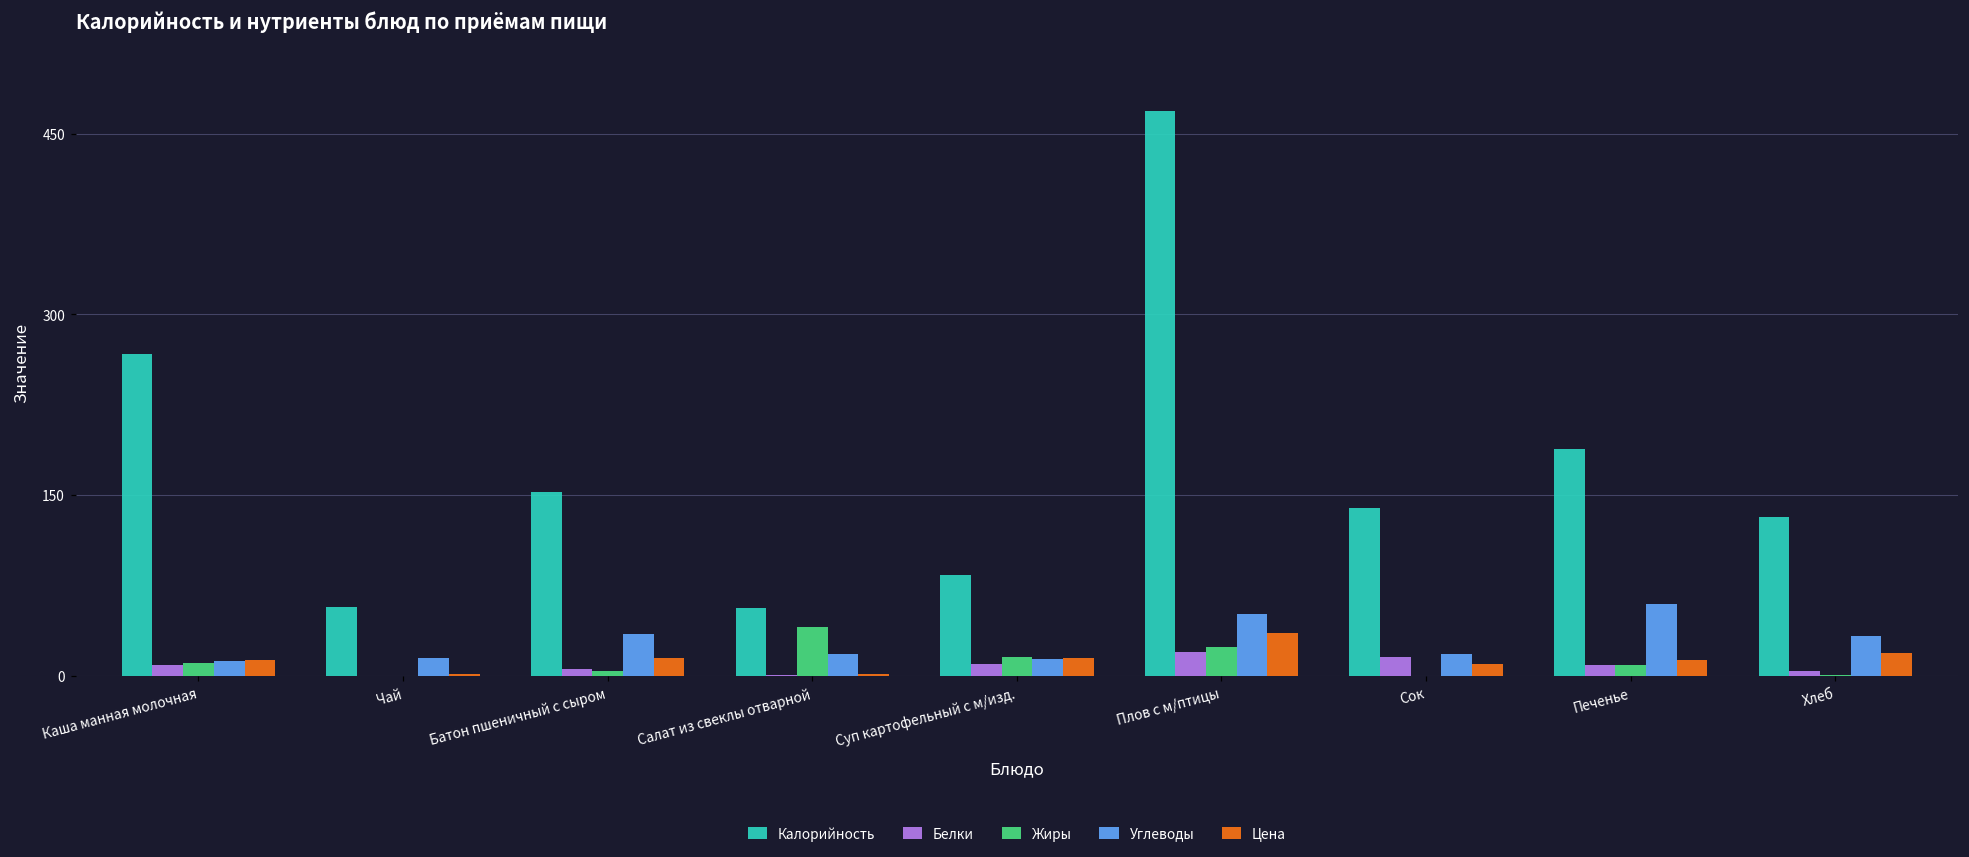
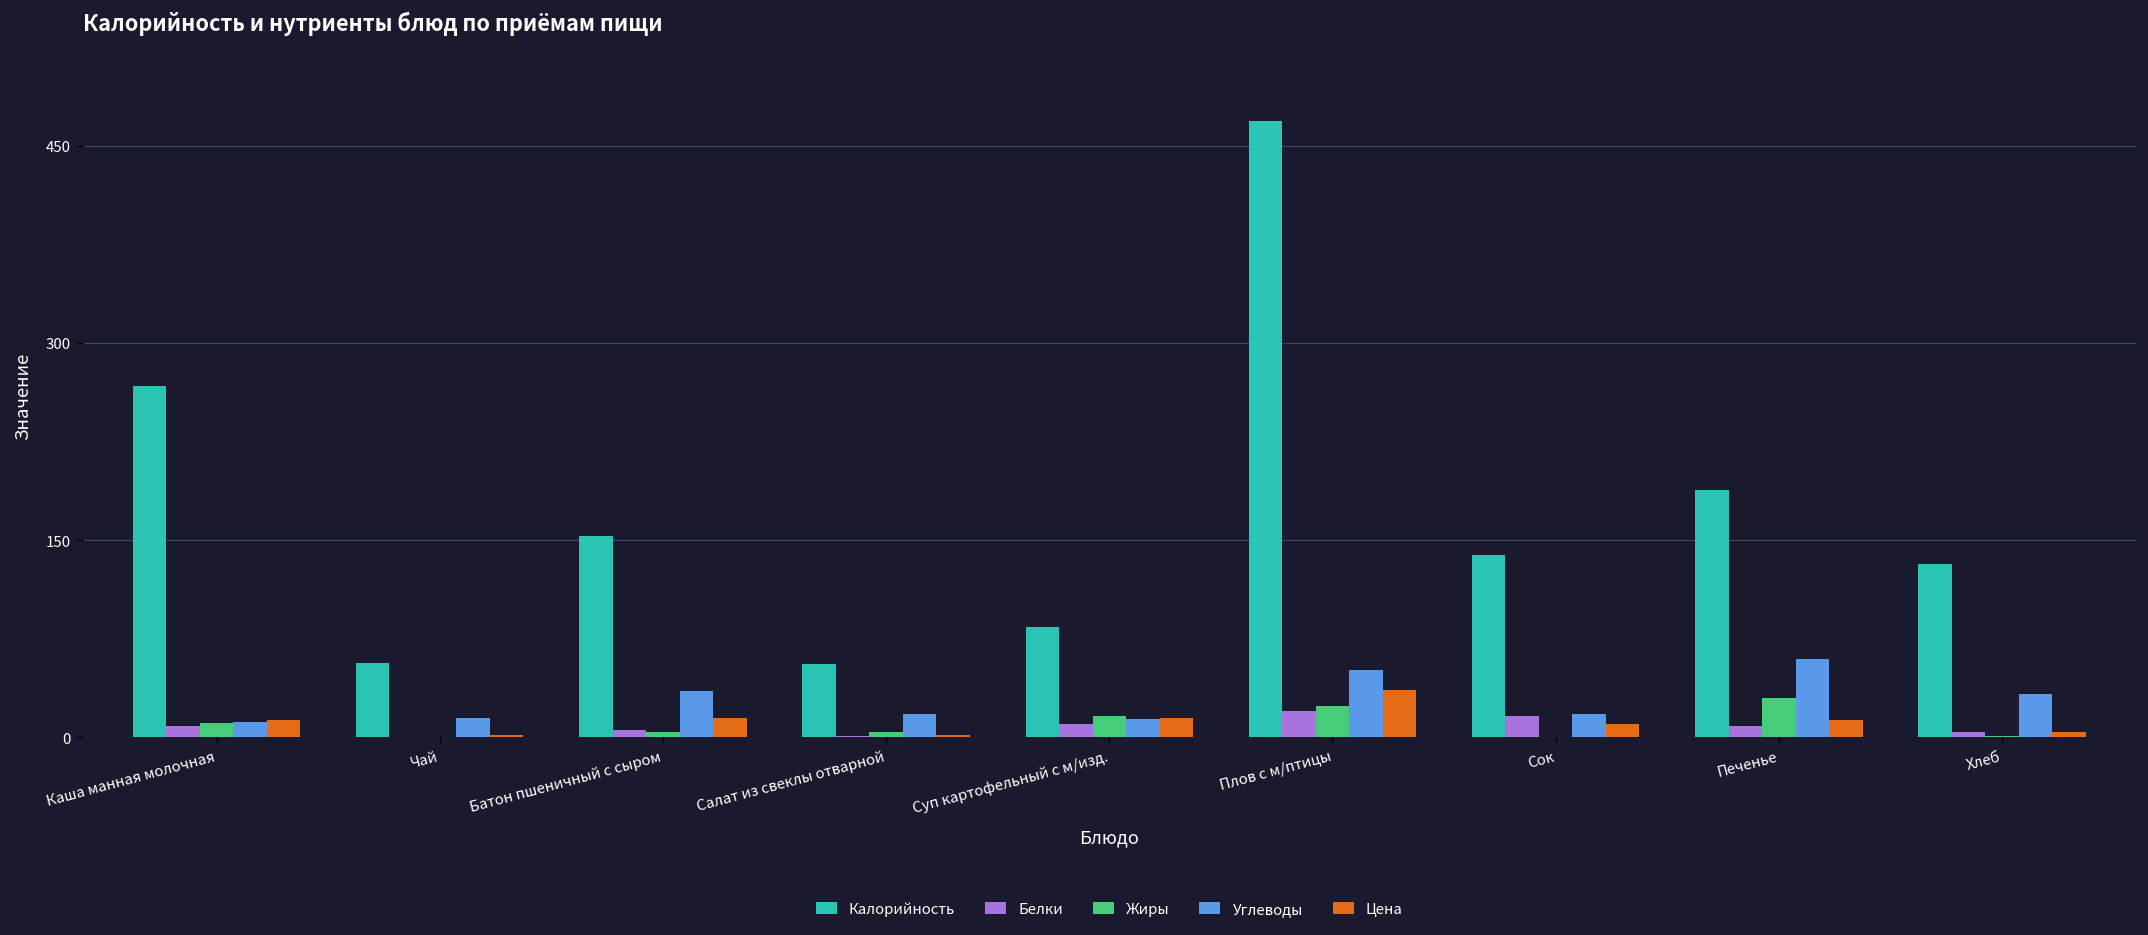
  {
    "Калорийность": {
      "Каша манная молочная": 267,
      "Чай": 57,
      "Батон пшеничный с сыром": 153,
      "Салат из свеклы отварной": 56,
      "Суп картофельный с м/изд.": 84,
      "Плов с м/птицы": 469,
      "Сок": 139,
      "Печенье": 188,
      "Хлеб": 132
    },
    "Белки": {
      "Каша манная молочная": 9,
      "Чай": 0,
      "Батон пшеничный с сыром": 6,
      "Суп картофельный с м/изд.": 10,
      "Плов с м/птицы": 20,
      "Сок": 16,
      "Печенье": 9,
      "Хлеб": 4
    },
    "Жиры": {
      "Каша манная молочная": 11,
      "Чай": 0,
      "Батон пшеничный с сыром": 4,
-     "Салат из свеклы отварной": 41,
+     "Салат из свеклы отварной": 4,
      "Суп картофельный с м/изд.": 16,
      "Плов с м/птицы": 24,
      "Сок": 0,
-     "Печенье": 9
+     "Печенье": 30
    },
    "Углеводы": {
      "Каша манная молочная": 12,
      "Чай": 15,
      "Батон пшеничный с сыром": 35,
      "Салат из свеклы отварной": 18,
      "Суп картофельный с м/изд.": 14,
      "Плов с м/птицы": 51,
      "Сок": 18,
      "Печенье": 60,
      "Хлеб": 33
    },
    "Цена": {
      "Каша манная молочная": 13,
      "Батон пшеничный с сыром": 15,
      "Суп картофельный с м/изд.": 15,
      "Плов с м/птицы": 36,
      "Сок": 10,
      "Печенье": 13,
-     "Хлеб": 19
+     "Хлеб": 4
    }
  }
